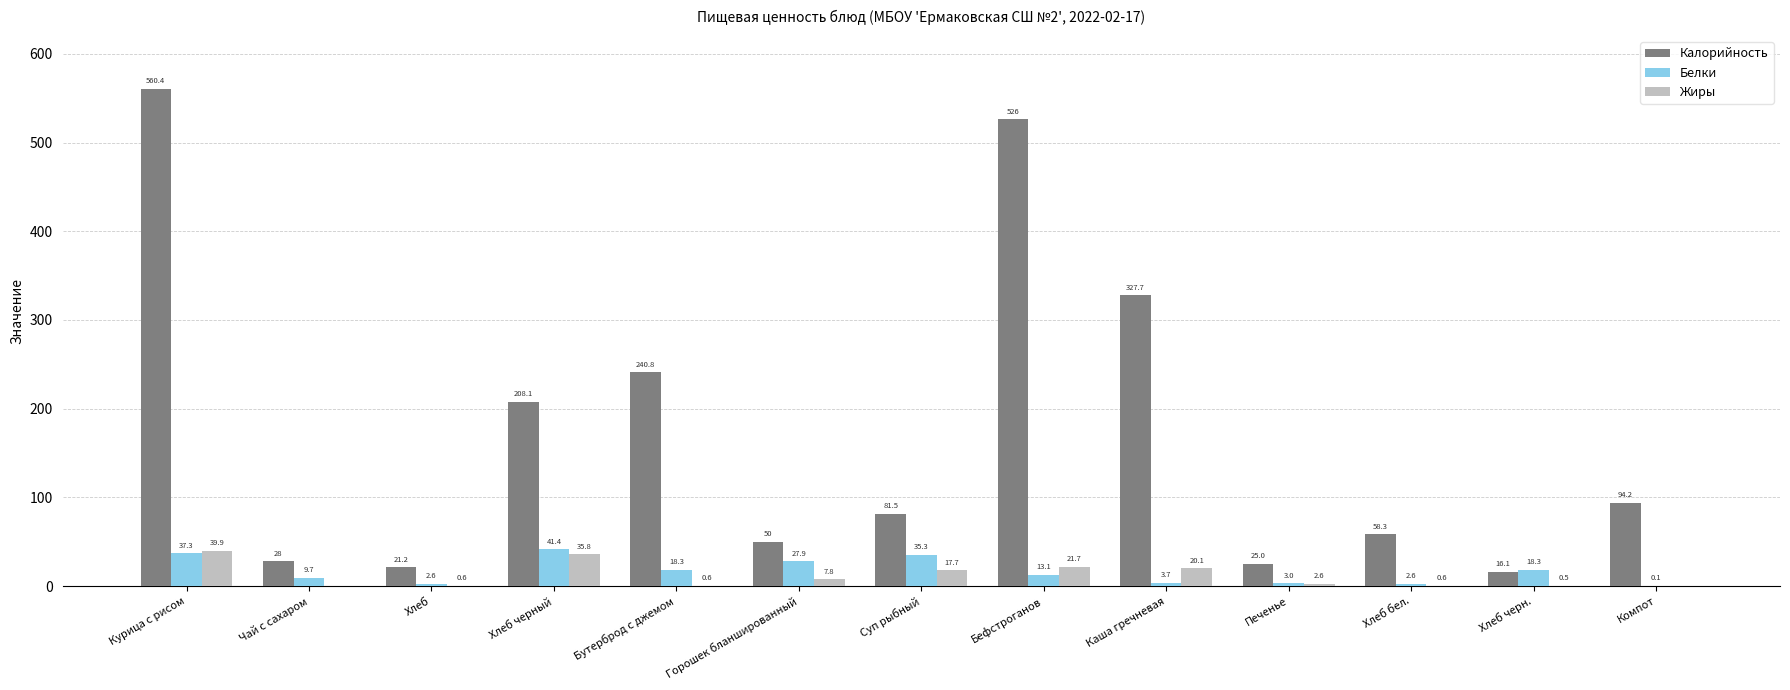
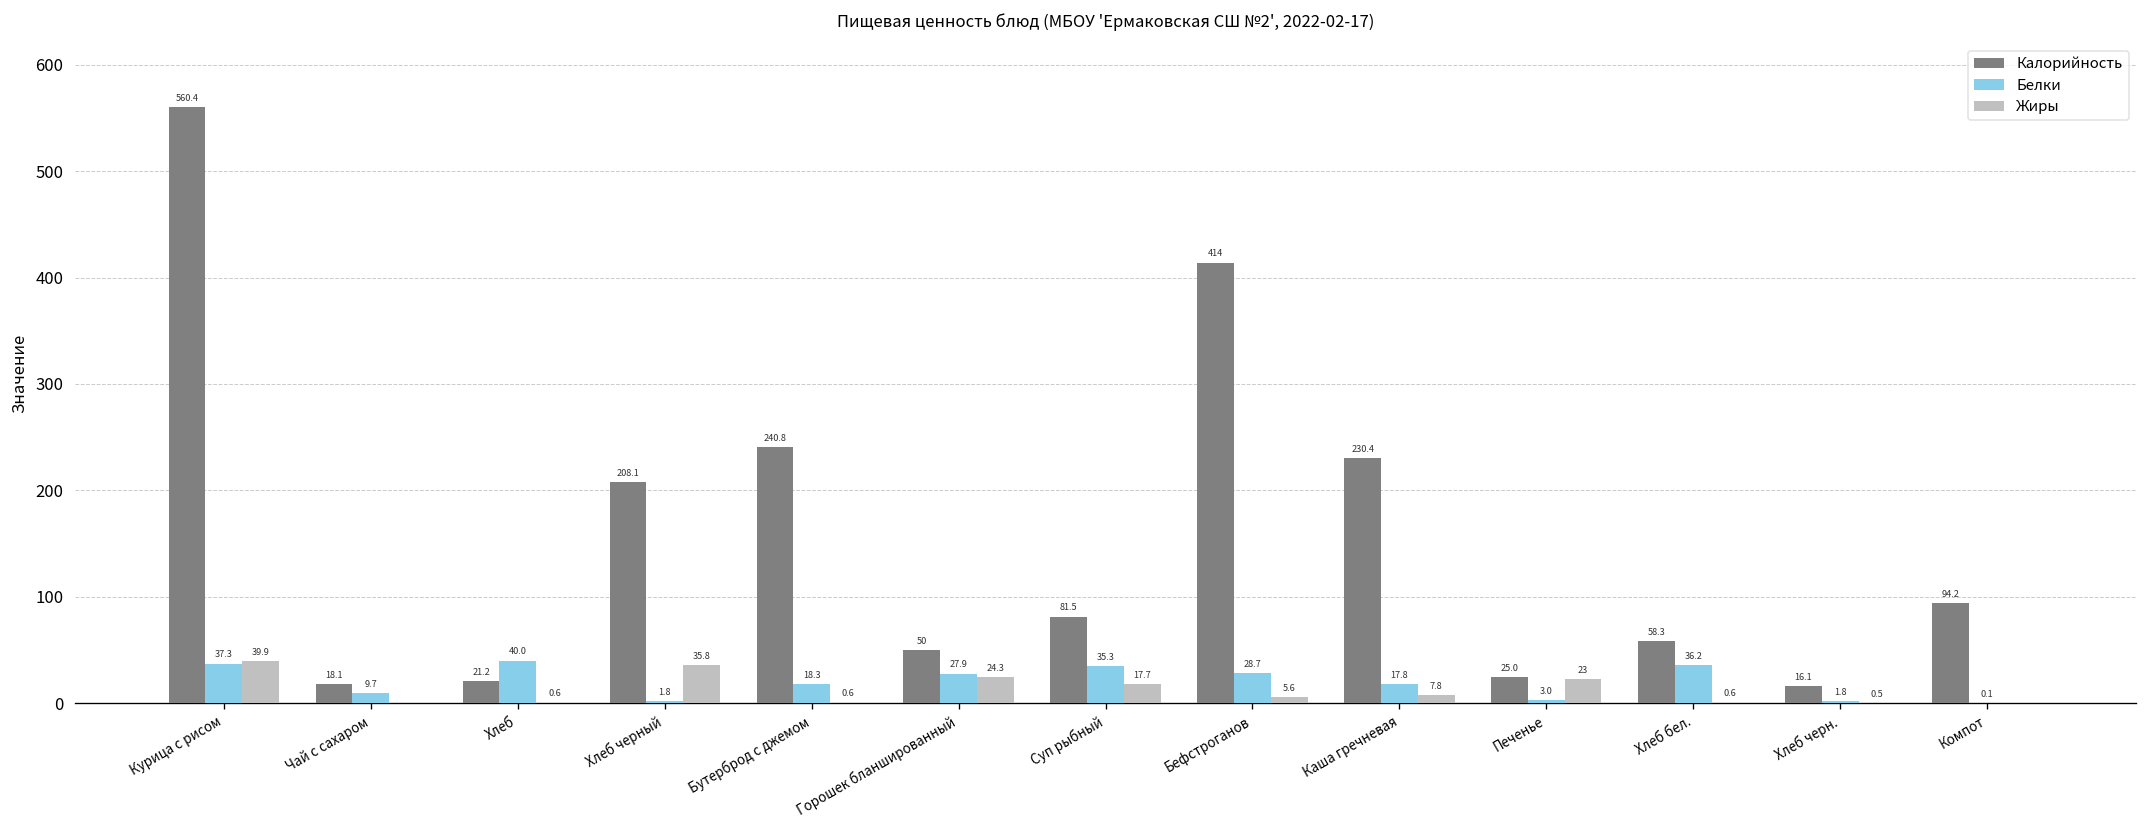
  {
    "Калорийность": {
      "Курица с рисом": 560.4,
-     "Чай с сахаром": 28,
+     "Чай с сахаром": 18.1,
      "Хлеб": 21.2,
      "Хлеб черный": 208.1,
      "Бутерброд с джемом": 240.8,
      "Горошек бланшированный": 50,
      "Суп рыбный": 81.5,
-     "Бефстроганов": 526,
-     "Каша гречневая": 327.7,
+     "Бефстроганов": 414,
+     "Каша гречневая": 230.4,
      "Печенье": 25.0,
      "Хлеб бел.": 58.3,
      "Хлеб черн.": 16.1,
      "Компот": 94.2
    },
    "Белки": {
      "Курица с рисом": 37.3,
      "Чай с сахаром": 9.7,
-     "Хлеб": 2.6,
-     "Хлеб черный": 41.4,
+     "Хлеб": 40.0,
+     "Хлеб черный": 1.8,
      "Бутерброд с джемом": 18.3,
      "Горошек бланшированный": 27.9,
      "Суп рыбный": 35.3,
-     "Бефстроганов": 13.1,
-     "Каша гречневая": 3.7,
+     "Бефстроганов": 28.7,
+     "Каша гречневая": 17.8,
      "Печенье": 3.0,
-     "Хлеб бел.": 2.6,
-     "Хлеб черн.": 18.3,
+     "Хлеб бел.": 36.2,
+     "Хлеб черн.": 1.8,
      "Компот": 0.1
    },
    "Жиры": {
      "Курица с рисом": 39.9,
      "Хлеб": 0.6,
      "Хлеб черный": 35.8,
      "Бутерброд с джемом": 0.6,
-     "Горошек бланшированный": 7.8,
+     "Горошек бланшированный": 24.3,
      "Суп рыбный": 17.7,
-     "Бефстроганов": 21.7,
-     "Каша гречневая": 20.1,
-     "Печенье": 2.6,
+     "Бефстроганов": 5.6,
+     "Каша гречневая": 7.8,
+     "Печенье": 23,
      "Хлеб бел.": 0.6,
      "Хлеб черн.": 0.5
    }
  }
